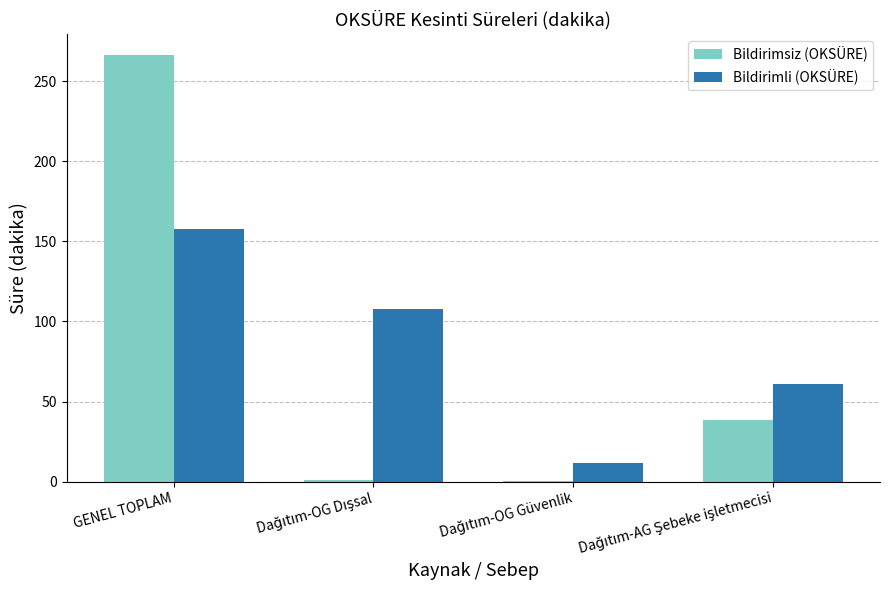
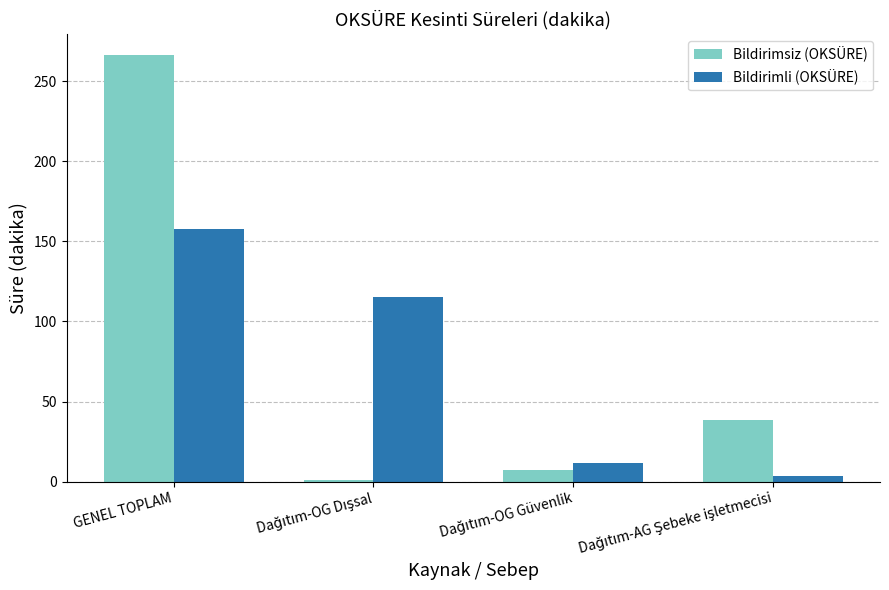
  {
    "Bildirimsiz (OKSÜRE)": {
      "GENEL TOPLAM": 266,
-     "Dağıtım-OG Güvenlik": 1,
+     "Dağıtım-OG Güvenlik": 7,
      "Dağıtım-AG Şebeke işletmecisi": 39
    },
    "Bildirimli (OKSÜRE)": {
      "GENEL TOPLAM": 157,
-     "Dağıtım-OG Dışsal": 108,
+     "Dağıtım-OG Dışsal": 115,
      "Dağıtım-OG Güvenlik": 12,
-     "Dağıtım-AG Şebeke işletmecisi": 61
+     "Dağıtım-AG Şebeke işletmecisi": 3
    }
  }
